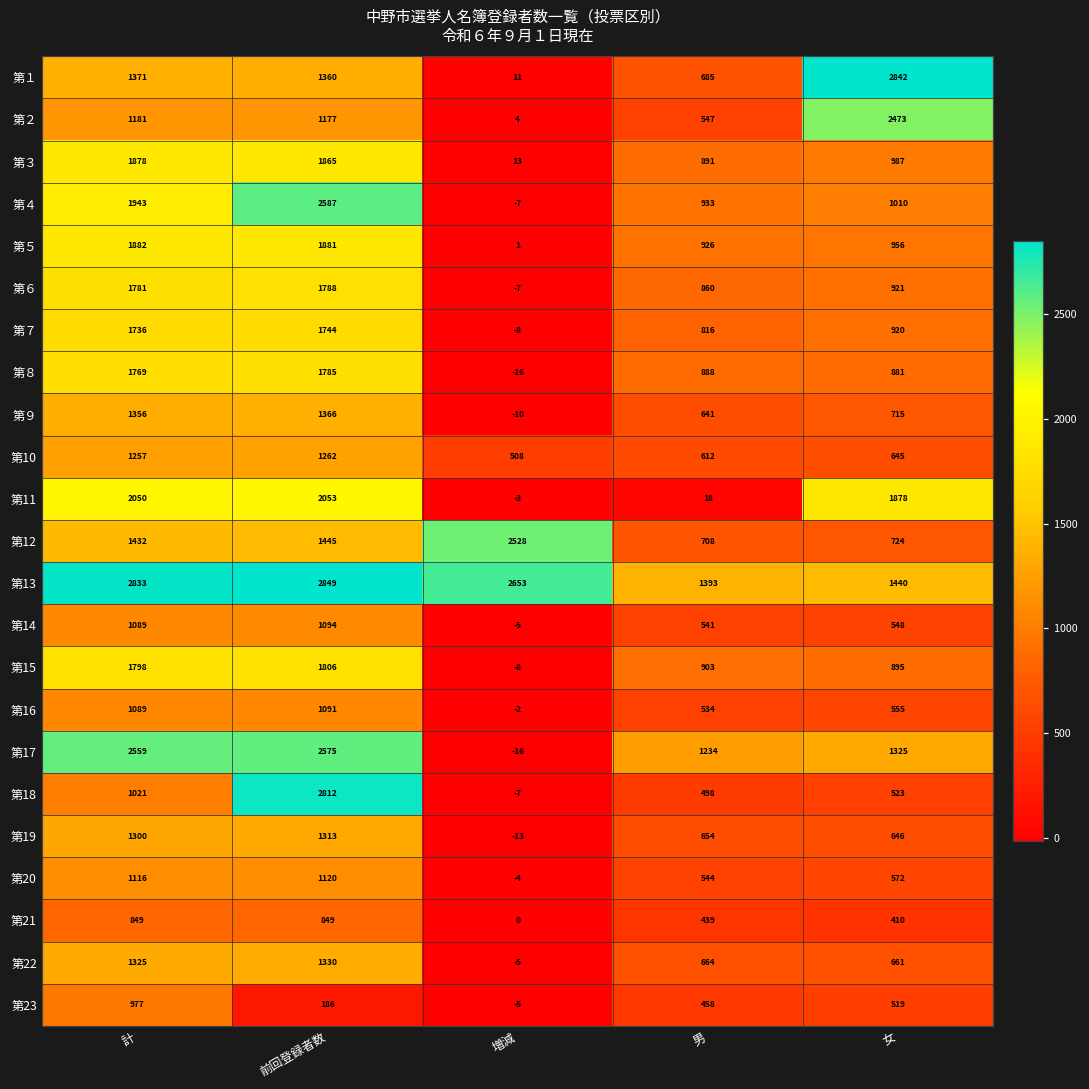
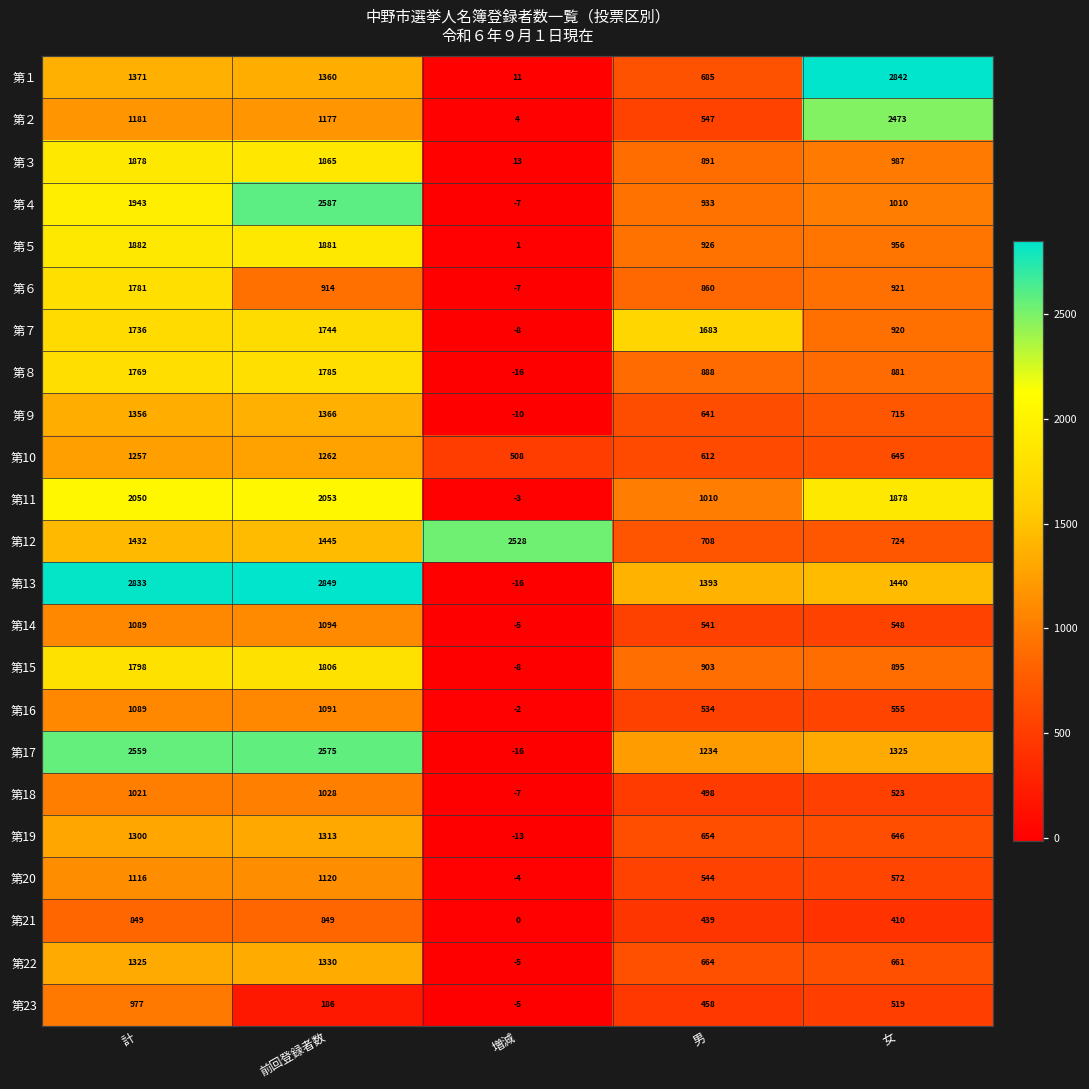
  {
    "第１": {
      "計": 1371,
      "前回登録者数": 1360,
      "増減": 11,
      "男": 685,
      "女": 2842
    },
    "第２": {
      "計": 1181,
      "前回登録者数": 1177,
      "増減": 4,
      "男": 547,
      "女": 2473
    },
    "第３": {
      "計": 1878,
      "前回登録者数": 1865,
      "増減": 13,
      "男": 891,
      "女": 987
    },
    "第４": {
      "計": 1943,
      "前回登録者数": 2587,
      "増減": -7,
      "男": 933,
      "女": 1010
    },
    "第５": {
      "計": 1882,
      "前回登録者数": 1881,
      "増減": 1,
      "男": 926,
      "女": 956
    },
    "第６": {
      "計": 1781,
-     "前回登録者数": 1788,
+     "前回登録者数": 914,
      "増減": -7,
      "男": 860,
      "女": 921
    },
    "第７": {
      "計": 1736,
      "前回登録者数": 1744,
      "増減": -8,
-     "男": 816,
+     "男": 1683,
      "女": 920
    },
    "第８": {
      "計": 1769,
      "前回登録者数": 1785,
      "増減": -16,
      "男": 888,
      "女": 881
    },
    "第９": {
      "計": 1356,
      "前回登録者数": 1366,
      "増減": -10,
      "男": 641,
      "女": 715
    },
    "第10": {
      "計": 1257,
      "前回登録者数": 1262,
      "増減": 508,
      "男": 612,
      "女": 645
    },
    "第11": {
      "計": 2050,
      "前回登録者数": 2053,
      "増減": -3,
-     "男": 18,
+     "男": 1010,
      "女": 1878
    },
    "第12": {
      "計": 1432,
      "前回登録者数": 1445,
      "増減": 2528,
      "男": 708,
      "女": 724
    },
    "第13": {
      "計": 2833,
      "前回登録者数": 2849,
-     "増減": 2653,
+     "増減": -16,
      "男": 1393,
      "女": 1440
    },
    "第14": {
      "計": 1089,
      "前回登録者数": 1094,
      "増減": -5,
      "男": 541,
      "女": 548
    },
    "第15": {
      "計": 1798,
      "前回登録者数": 1806,
      "増減": -8,
      "男": 903,
      "女": 895
    },
    "第16": {
      "計": 1089,
      "前回登録者数": 1091,
      "増減": -2,
      "男": 534,
      "女": 555
    },
    "第17": {
      "計": 2559,
      "前回登録者数": 2575,
      "増減": -16,
      "男": 1234,
      "女": 1325
    },
    "第18": {
      "計": 1021,
-     "前回登録者数": 2812,
+     "前回登録者数": 1028,
      "増減": -7,
      "男": 498,
      "女": 523
    },
    "第19": {
      "計": 1300,
      "前回登録者数": 1313,
      "増減": -13,
      "男": 654,
      "女": 646
    },
    "第20": {
      "計": 1116,
      "前回登録者数": 1120,
      "増減": -4,
      "男": 544,
      "女": 572
    },
    "第21": {
      "計": 849,
      "前回登録者数": 849,
      "増減": 0,
      "男": 439,
      "女": 410
    },
    "第22": {
      "計": 1325,
      "前回登録者数": 1330,
      "増減": -5,
      "男": 664,
      "女": 661
    },
    "第23": {
      "計": 977,
      "前回登録者数": 186,
      "増減": -5,
      "男": 458,
      "女": 519
    }
  }
